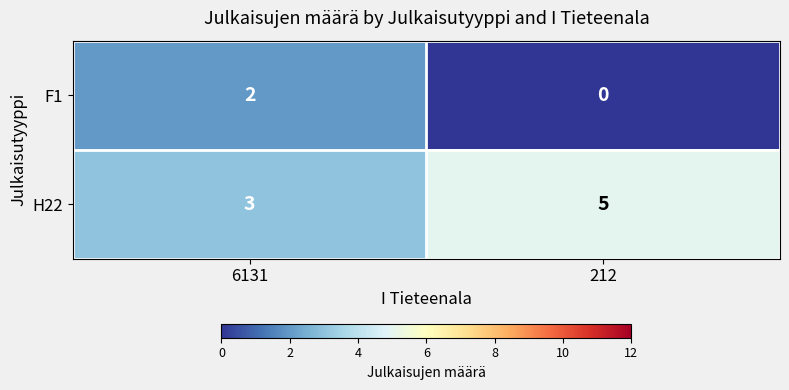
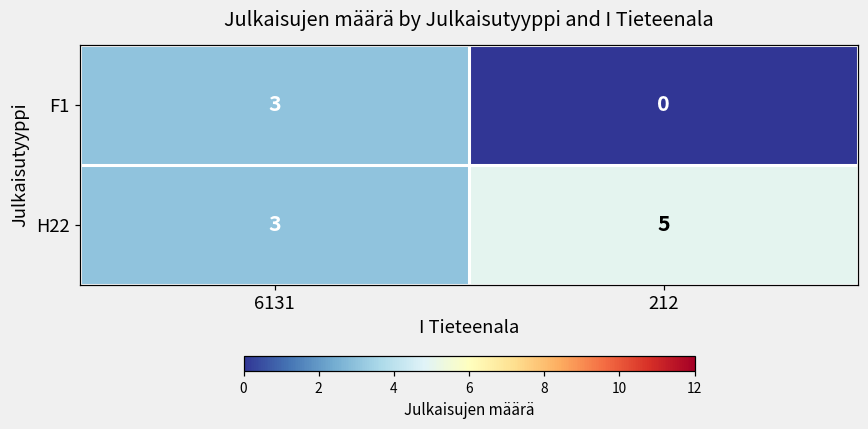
  {
    "F1": {
-     "6131": 2,
+     "6131": 3,
      "212": 0
    },
    "H22": {
      "6131": 3,
      "212": 5
    }
  }
